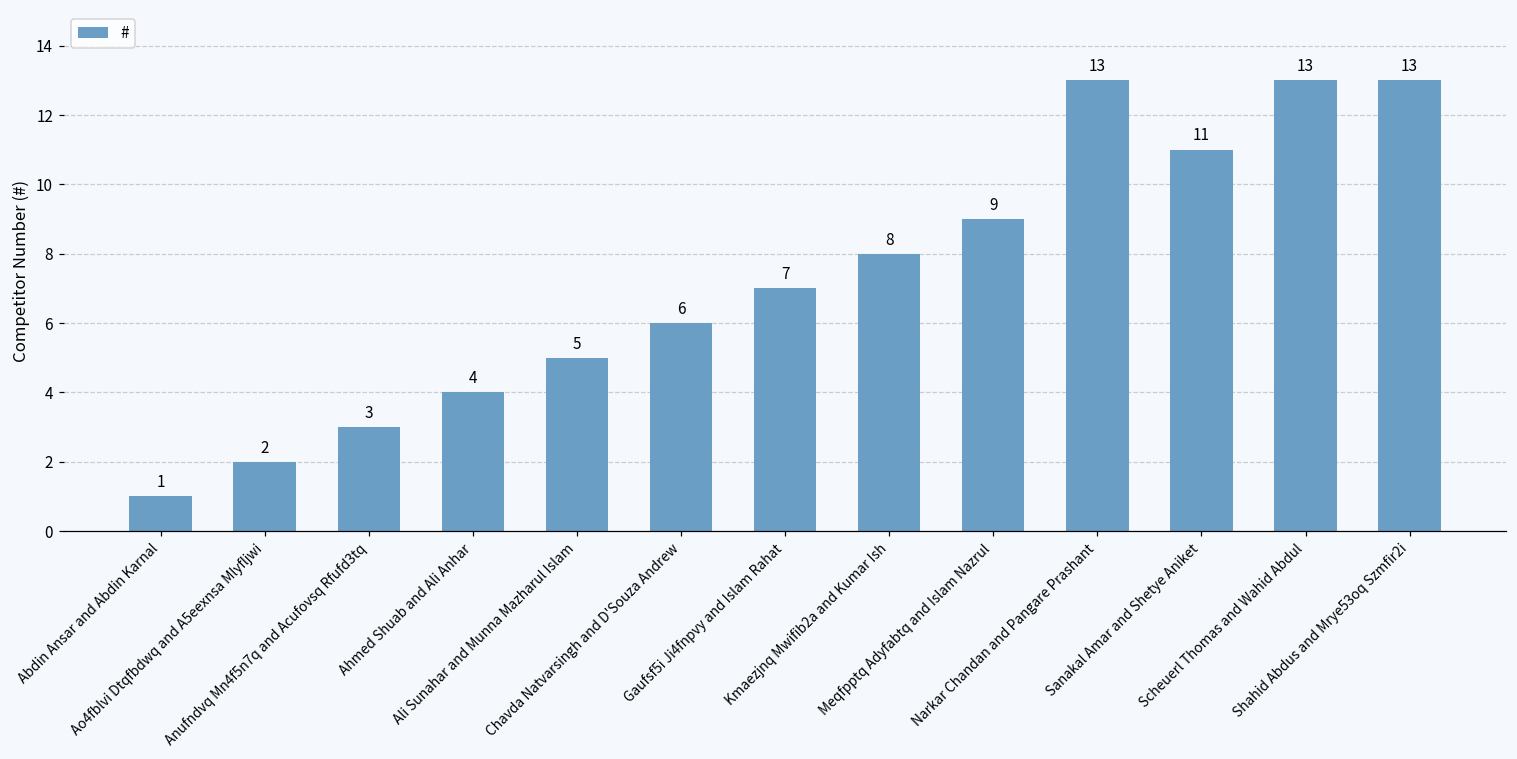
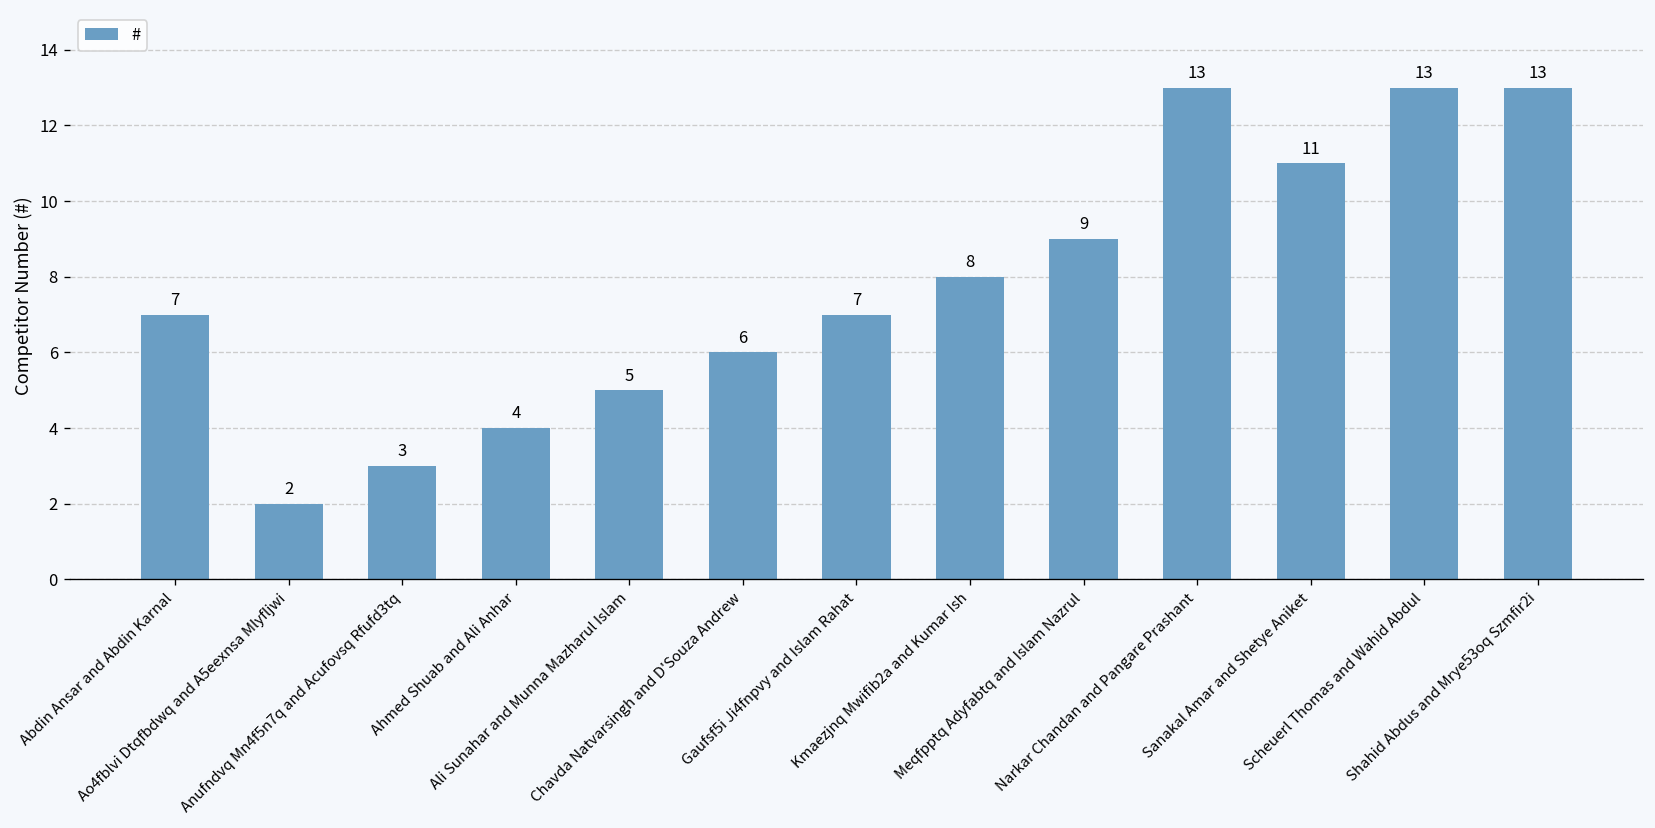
  {
-   "Abdin Ansar and Abdin Karnal": 1,
+   "Abdin Ansar and Abdin Karnal": 7,
    "Ao4fblvi Dtqfbdwq and A5eexnsa Mlyfljwi": 2,
    "Anufndvq Mn4f5n7q and Acufovsq Rfufd3tq": 3,
    "Ahmed Shuab and Ali Anhar": 4,
    "Ali Sunahar and Munna Mazharul Islam": 5,
    "Chavda Natvarsingh and D'Souza Andrew": 6,
    "Gaufsf5i Ji4fnpvy and Islam Rahat": 7,
    "Kmaezjnq Mwifib2a and Kumar Ish": 8,
    "Meqfpptq Adyfabtq and Islam Nazrul": 9,
    "Narkar Chandan and Pangare Prashant": 13,
    "Sanakal Amar and Shetye Aniket": 11,
    "Scheuerl Thomas and Wahid Abdul": 13,
    "Shahid Abdus and Mrye53oq Szmfir2i": 13
  }
